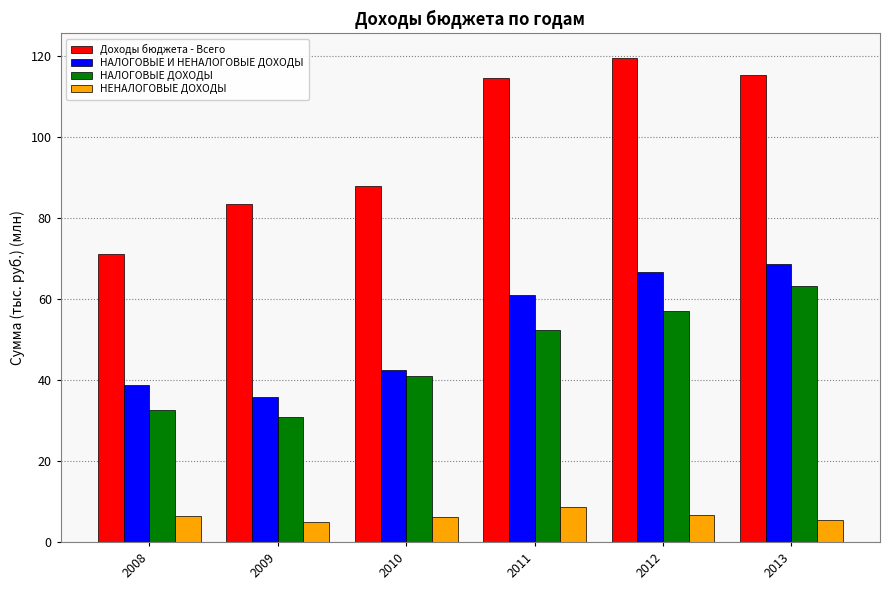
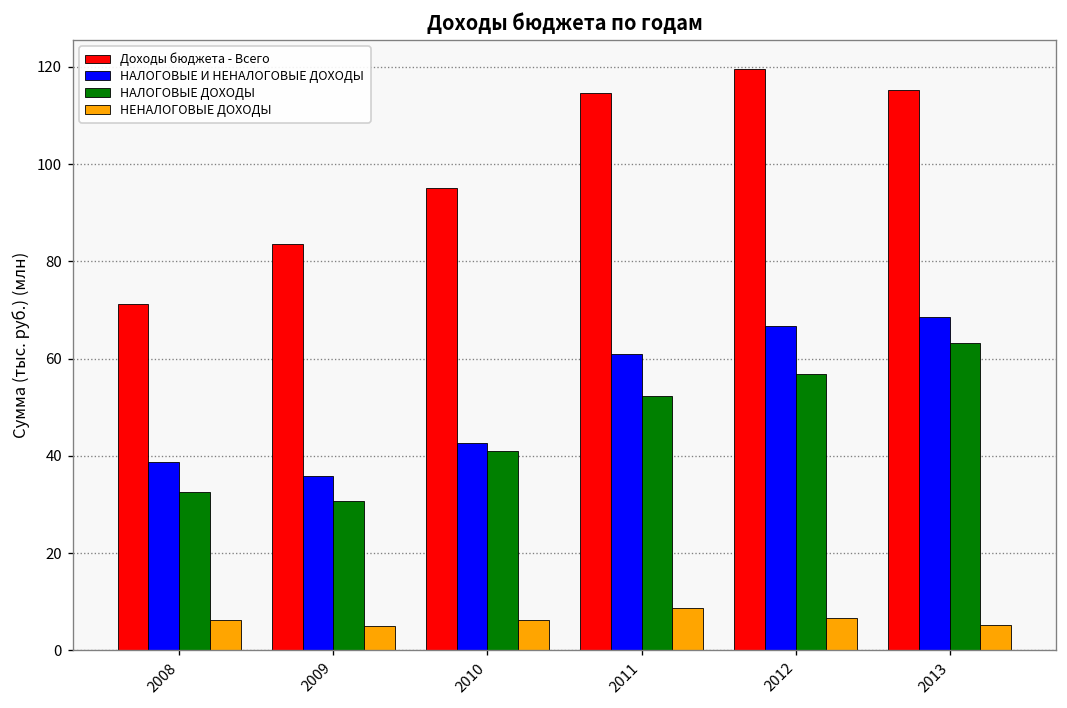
  {
    "Доходы бюджета - Всего": {
      "2008": 71,
      "2009": 84,
-     "2010": 88,
+     "2010": 95,
      "2011": 115,
      "2012": 120,
      "2013": 115
    },
    "НАЛОГОВЫЕ И НЕНАЛОГОВЫЕ ДОХОДЫ": {
      "2008": 39,
      "2009": 36,
      "2010": 43,
      "2011": 61,
      "2012": 67,
      "2013": 69
    },
    "НАЛОГОВЫЕ ДОХОДЫ": {
      "2008": 32,
      "2009": 31,
      "2010": 41,
      "2011": 52,
      "2012": 57,
      "2013": 63
    },
    "НЕНАЛОГОВЫЕ ДОХОДЫ": {
      "2008": 6,
      "2009": 5,
      "2010": 6,
      "2011": 9,
      "2012": 7,
      "2013": 5
    }
  }
